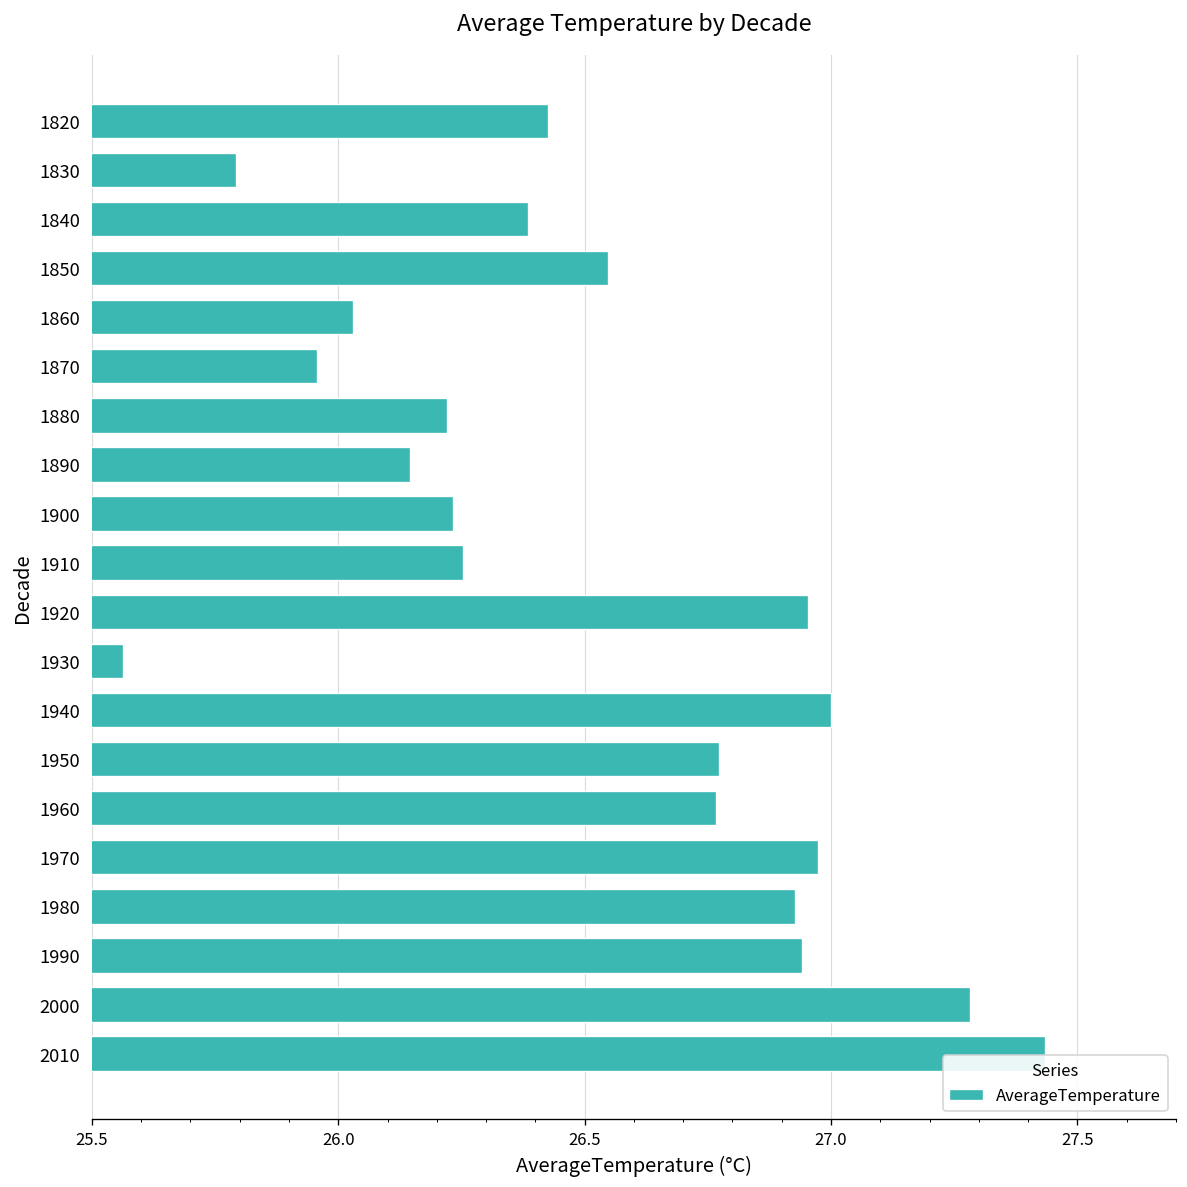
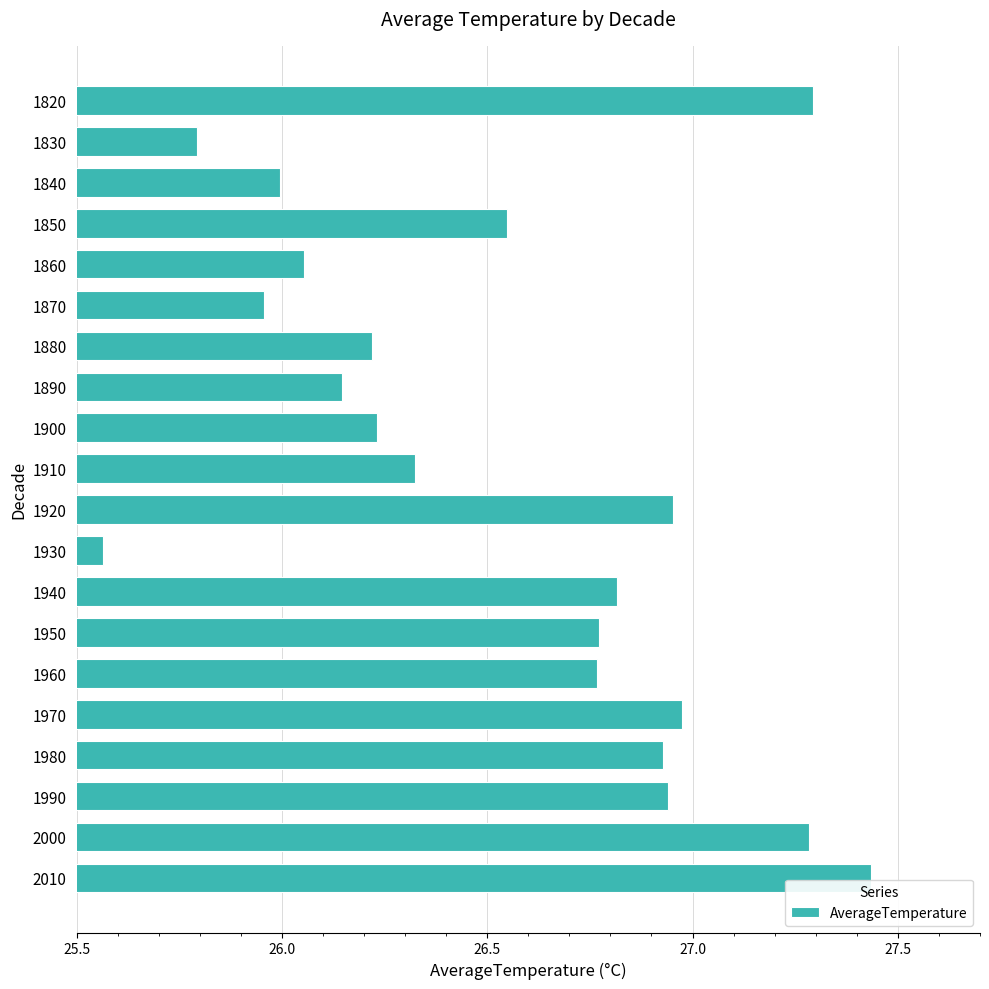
  {
-   "1820": 26.43,
+   "1820": 27.29,
    "1830": 25.79,
-   "1840": 26.39,
+   "1840": 25.99,
    "1850": 26.55,
-   "1860": 26.03,
+   "1860": 26.05,
    "1870": 25.96,
    "1880": 26.22,
    "1890": 26.15,
    "1900": 26.23,
-   "1910": 26.25,
+   "1910": 26.32,
    "1920": 26.95,
    "1930": 25.56,
-   "1940": 27.00,
+   "1940": 26.82,
    "1950": 26.77,
    "1960": 26.77,
    "1970": 26.97,
    "1980": 26.93,
    "1990": 26.94,
    "2000": 27.28,
    "2010": 27.43
  }
